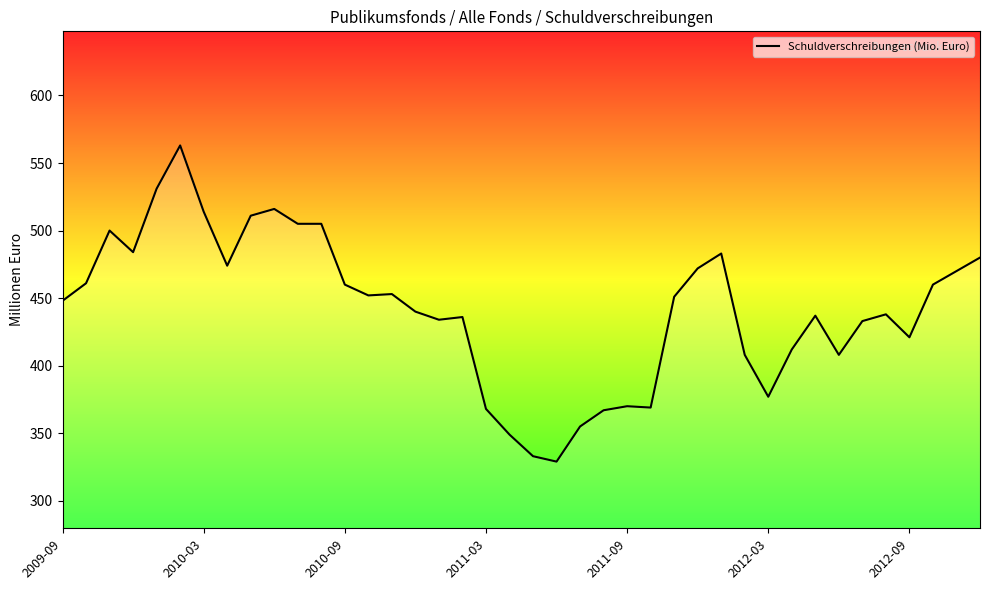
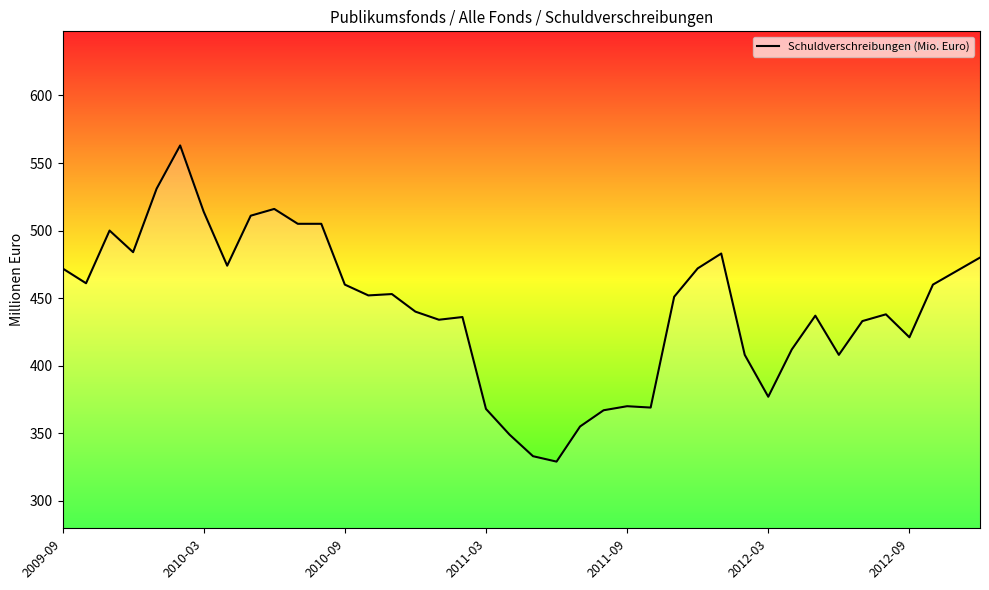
  {
-   "2009-09": 448,
+   "2009-09": 472,
    "2010-03": 514,
    "2010-09": 460,
    "2011-03": 368,
    "2011-09": 370,
    "2012-03": 377,
    "2012-09": 421
  }
